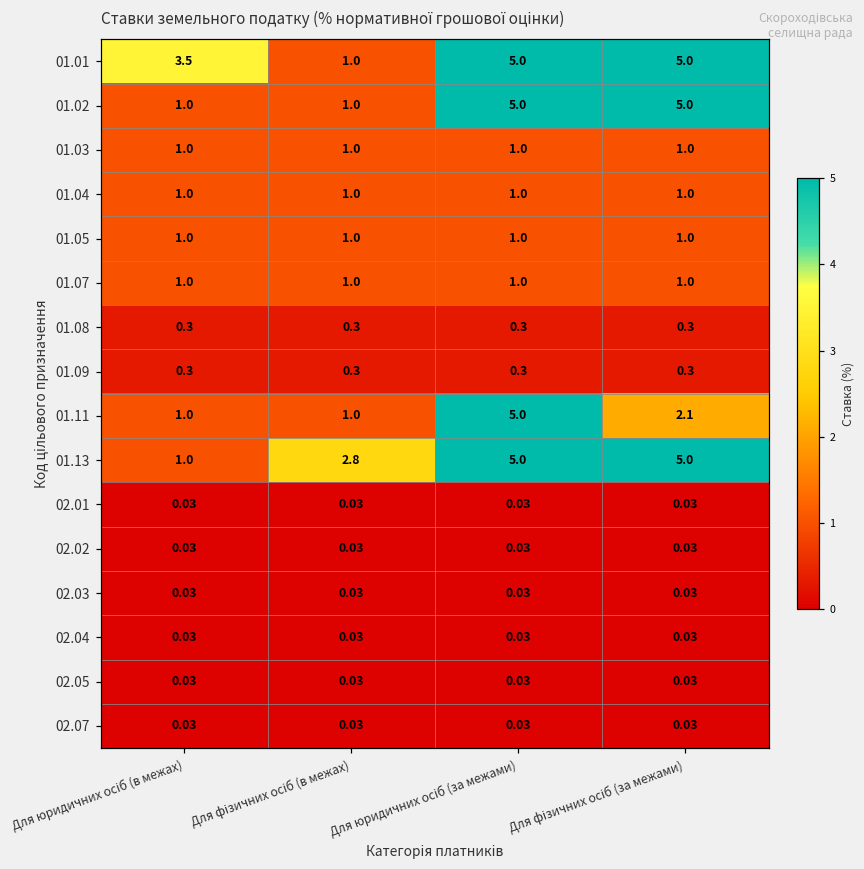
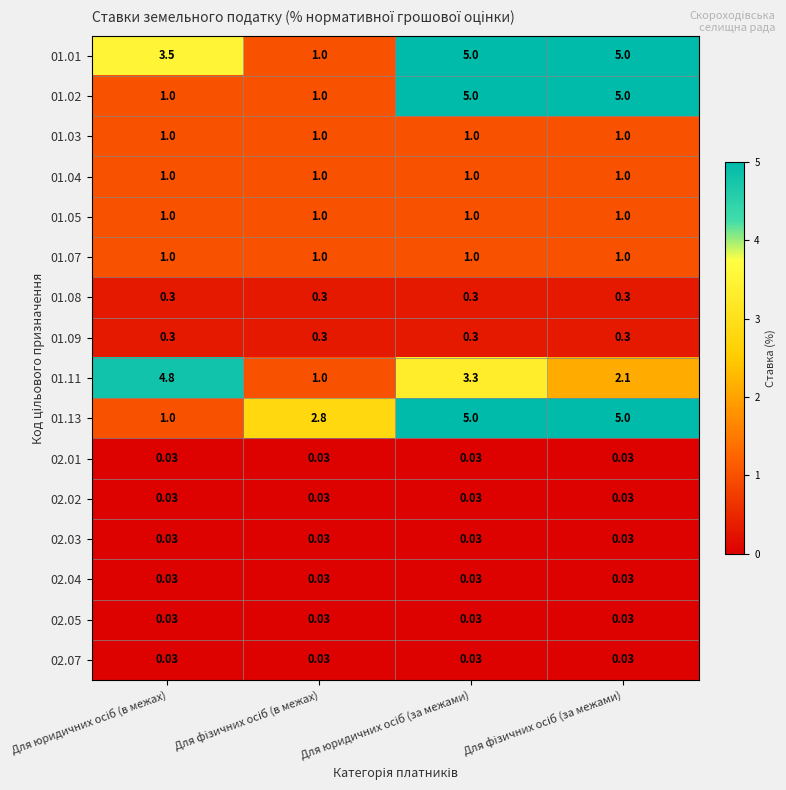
  {
    "01.01": {
      "Для юридичних осіб (в межах)": 3.5,
      "Для фізичних осіб (в межах)": 1.0,
      "Для юридичних осіб (за межами)": 5.0,
      "Для фізичних осіб (за межами)": 5.0
    },
    "01.02": {
      "Для юридичних осіб (в межах)": 1.0,
      "Для фізичних осіб (в межах)": 1.0,
      "Для юридичних осіб (за межами)": 5.0,
      "Для фізичних осіб (за межами)": 5.0
    },
    "01.03": {
      "Для юридичних осіб (в межах)": 1.0,
      "Для фізичних осіб (в межах)": 1.0,
      "Для юридичних осіб (за межами)": 1.0,
      "Для фізичних осіб (за межами)": 1.0
    },
    "01.04": {
      "Для юридичних осіб (в межах)": 1.0,
      "Для фізичних осіб (в межах)": 1.0,
      "Для юридичних осіб (за межами)": 1.0,
      "Для фізичних осіб (за межами)": 1.0
    },
    "01.05": {
      "Для юридичних осіб (в межах)": 1.0,
      "Для фізичних осіб (в межах)": 1.0,
      "Для юридичних осіб (за межами)": 1.0,
      "Для фізичних осіб (за межами)": 1.0
    },
    "01.07": {
      "Для юридичних осіб (в межах)": 1.0,
      "Для фізичних осіб (в межах)": 1.0,
      "Для юридичних осіб (за межами)": 1.0,
      "Для фізичних осіб (за межами)": 1.0
    },
    "01.08": {
      "Для юридичних осіб (в межах)": 0.3,
      "Для фізичних осіб (в межах)": 0.3,
      "Для юридичних осіб (за межами)": 0.3,
      "Для фізичних осіб (за межами)": 0.3
    },
    "01.09": {
      "Для юридичних осіб (в межах)": 0.3,
      "Для фізичних осіб (в межах)": 0.3,
      "Для юридичних осіб (за межами)": 0.3,
      "Для фізичних осіб (за межами)": 0.3
    },
    "01.11": {
-     "Для юридичних осіб (в межах)": 1.0,
+     "Для юридичних осіб (в межах)": 4.8,
      "Для фізичних осіб (в межах)": 1.0,
-     "Для юридичних осіб (за межами)": 5.0,
+     "Для юридичних осіб (за межами)": 3.3,
      "Для фізичних осіб (за межами)": 2.1
    },
    "01.13": {
      "Для юридичних осіб (в межах)": 1.0,
      "Для фізичних осіб (в межах)": 2.8,
      "Для юридичних осіб (за межами)": 5.0,
      "Для фізичних осіб (за межами)": 5.0
    },
    "02.01": {
      "Для юридичних осіб (в межах)": 0.03,
      "Для фізичних осіб (в межах)": 0.03,
      "Для юридичних осіб (за межами)": 0.03,
      "Для фізичних осіб (за межами)": 0.03
    },
    "02.02": {
      "Для юридичних осіб (в межах)": 0.03,
      "Для фізичних осіб (в межах)": 0.03,
      "Для юридичних осіб (за межами)": 0.03,
      "Для фізичних осіб (за межами)": 0.03
    },
    "02.03": {
      "Для юридичних осіб (в межах)": 0.03,
      "Для фізичних осіб (в межах)": 0.03,
      "Для юридичних осіб (за межами)": 0.03,
      "Для фізичних осіб (за межами)": 0.03
    },
    "02.04": {
      "Для юридичних осіб (в межах)": 0.03,
      "Для фізичних осіб (в межах)": 0.03,
      "Для юридичних осіб (за межами)": 0.03,
      "Для фізичних осіб (за межами)": 0.03
    },
    "02.05": {
      "Для юридичних осіб (в межах)": 0.03,
      "Для фізичних осіб (в межах)": 0.03,
      "Для юридичних осіб (за межами)": 0.03,
      "Для фізичних осіб (за межами)": 0.03
    },
    "02.07": {
      "Для юридичних осіб (в межах)": 0.03,
      "Для фізичних осіб (в межах)": 0.03,
      "Для юридичних осіб (за межами)": 0.03,
      "Для фізичних осіб (за межами)": 0.03
    }
  }
